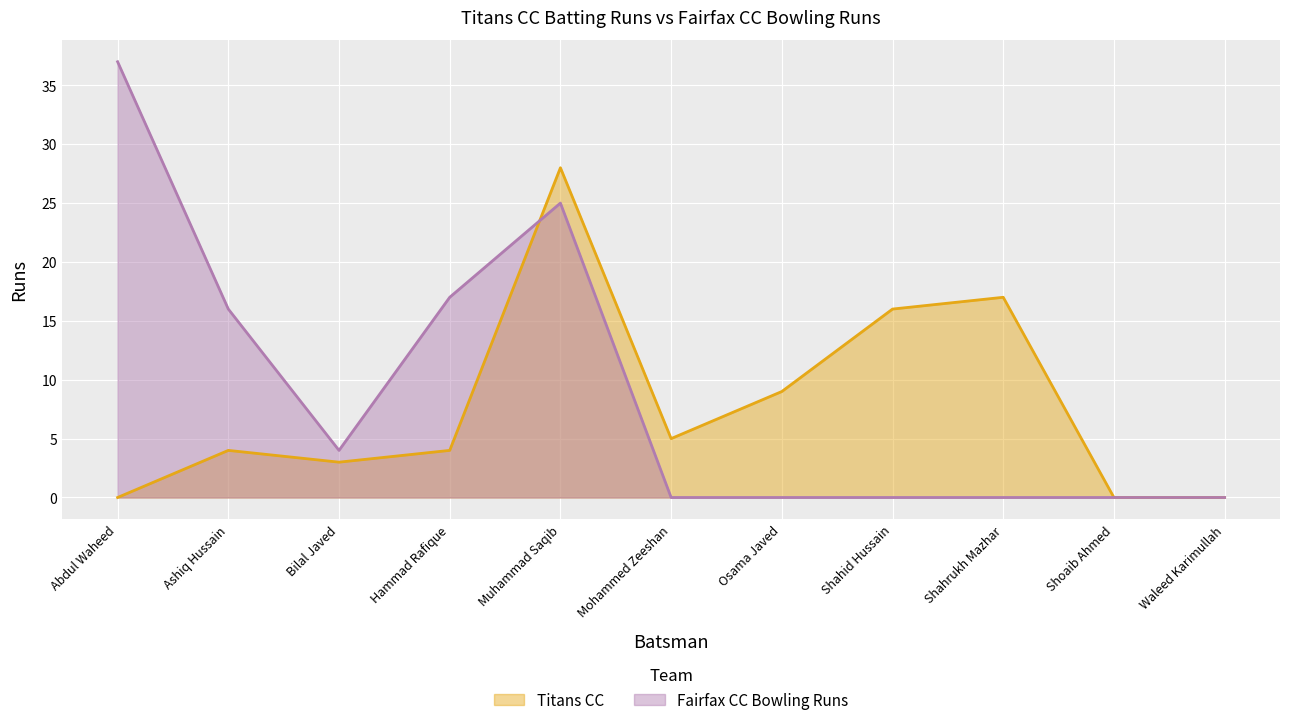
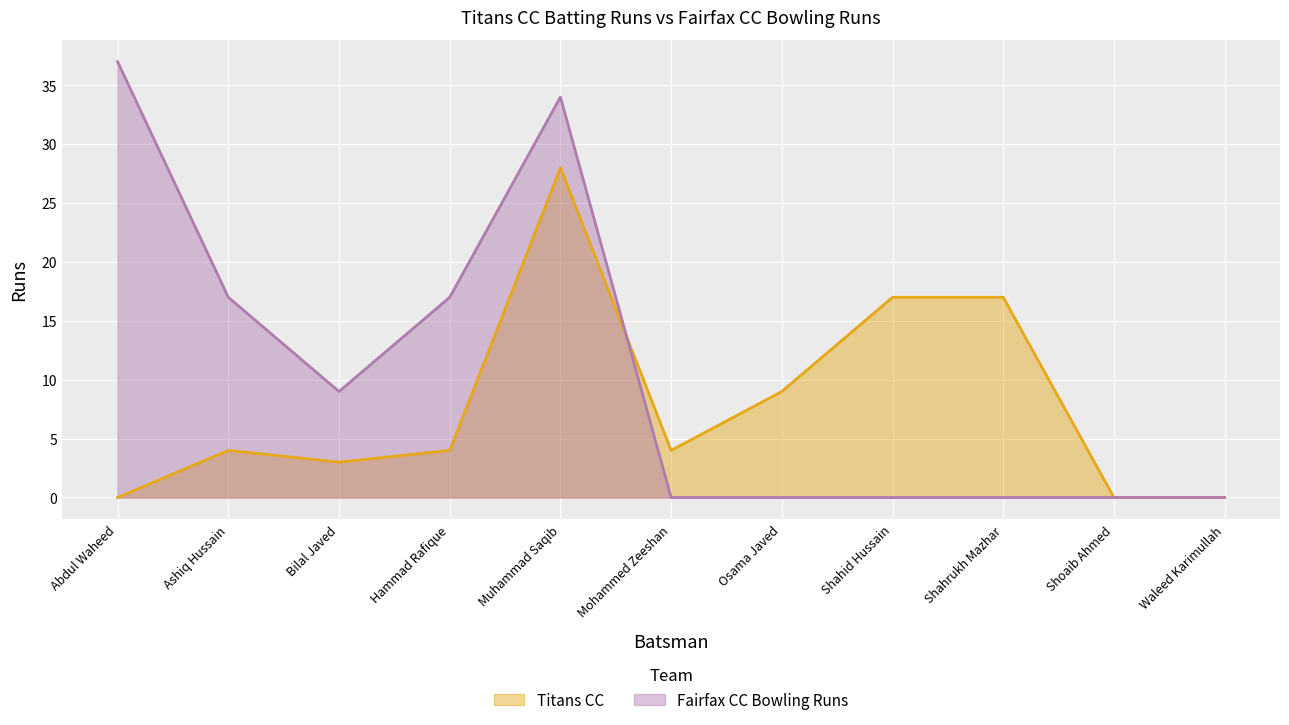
  {
    "Titans CC": {
      "Abdul Waheed": 0,
      "Ashiq Hussain": 4,
      "Bilal Javed": 3,
      "Hammad Rafique": 4,
      "Muhammad Saqib": 28,
-     "Mohammed Zeeshan": 5,
+     "Mohammed Zeeshan": 4,
      "Osama Javed": 9,
-     "Shahid Hussain": 16,
+     "Shahid Hussain": 17,
      "Shahrukh Mazhar": 17
    },
    "Fairfax CC Bowling Runs": {
      "Abdul Waheed": 37,
-     "Ashiq Hussain": 16,
-     "Bilal Javed": 4,
+     "Ashiq Hussain": 17,
+     "Bilal Javed": 9,
      "Hammad Rafique": 17,
-     "Muhammad Saqib": 25,
+     "Muhammad Saqib": 34,
      "Mohammed Zeeshan": 0,
      "Osama Javed": 0,
      "Shahid Hussain": 0,
      "Shahrukh Mazhar": 0
    }
  }
